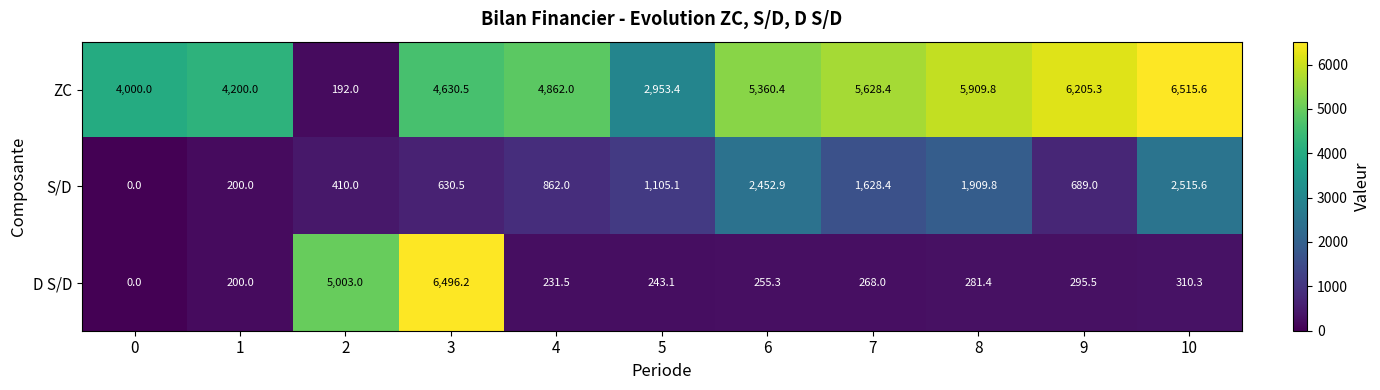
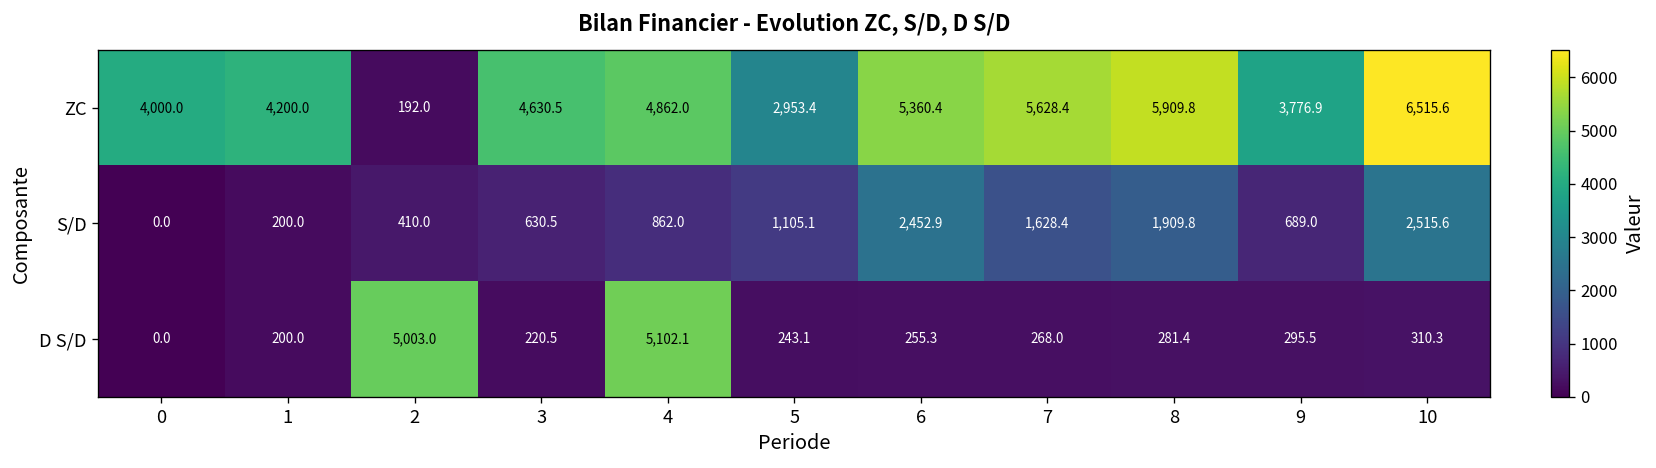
  {
    "ZC": {
      "0": "4,000.0",
      "1": "4,200.0",
      "2": "192.0",
      "3": "4,630.5",
      "4": "4,862.0",
      "5": "2,953.4",
      "6": "5,360.4",
      "7": "5,628.4",
      "8": "5,909.8",
-     "9": "6,205.3",
+     "9": "3,776.9",
      "10": "6,515.6"
    },
    "S/D": {
      "0": "0.0",
      "1": "200.0",
      "2": "410.0",
      "3": "630.5",
      "4": "862.0",
      "5": "1,105.1",
      "6": "2,452.9",
      "7": "1,628.4",
      "8": "1,909.8",
      "9": "689.0",
      "10": "2,515.6"
    },
    "D S/D": {
      "0": "0.0",
      "1": "200.0",
      "2": "5,003.0",
-     "3": "6,496.2",
-     "4": "231.5",
+     "3": "220.5",
+     "4": "5,102.1",
      "5": "243.1",
      "6": "255.3",
      "7": "268.0",
      "8": "281.4",
      "9": "295.5",
      "10": "310.3"
    }
  }
